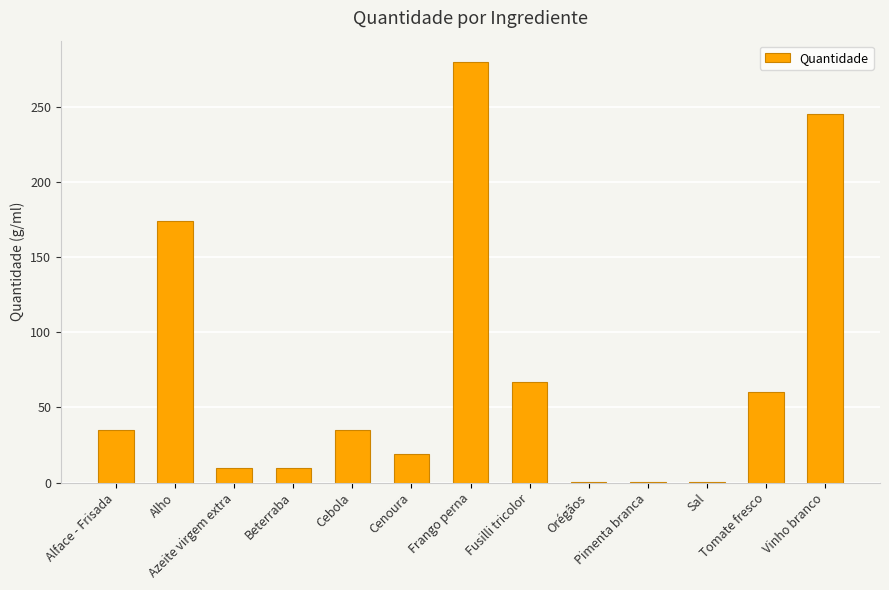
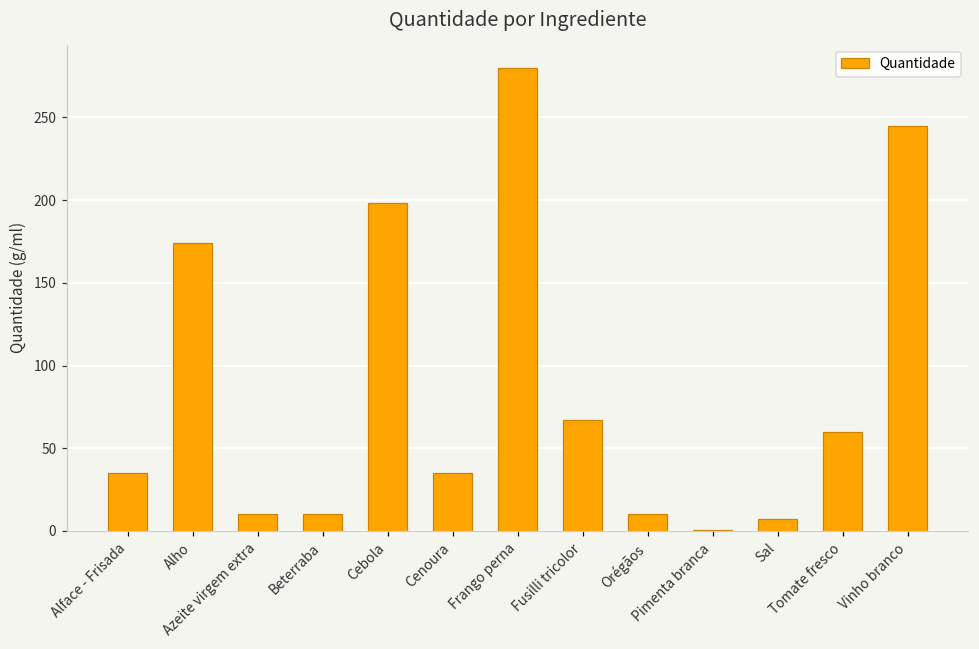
  {
    "Alface - Frisada": 35,
    "Alho": 174,
    "Azeite virgem extra": 10,
    "Beterraba": 10,
-   "Cebola": 35,
-   "Cenoura": 19,
+   "Cebola": 198,
+   "Cenoura": 35,
    "Frango perna": 280,
    "Fusilli tricolor": 67,
-   "Orégãos": 1,
-   "Sal": 0,
+   "Orégãos": 10,
+   "Sal": 7,
    "Tomate fresco": 60,
    "Vinho branco": 245
  }
